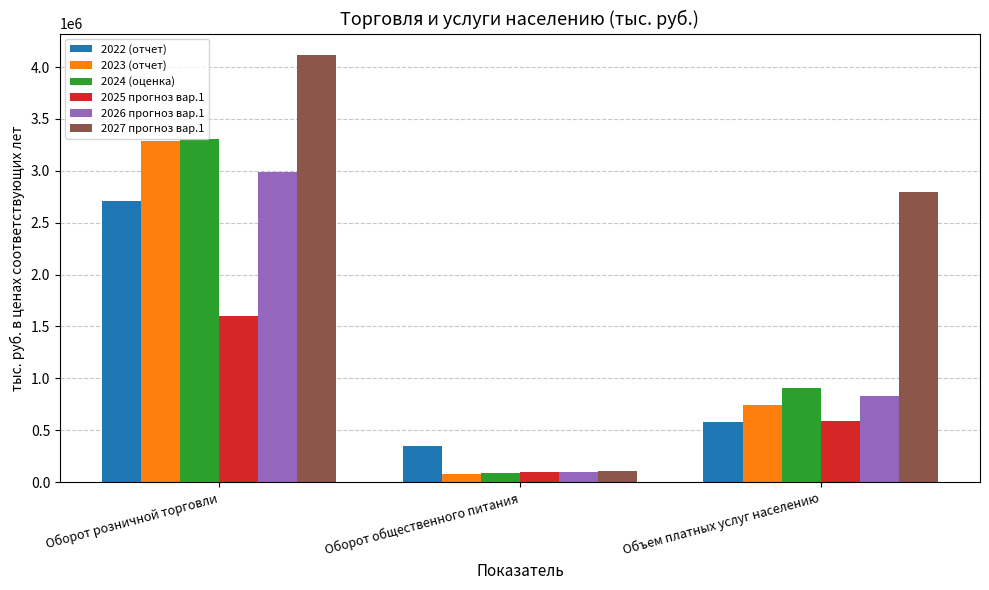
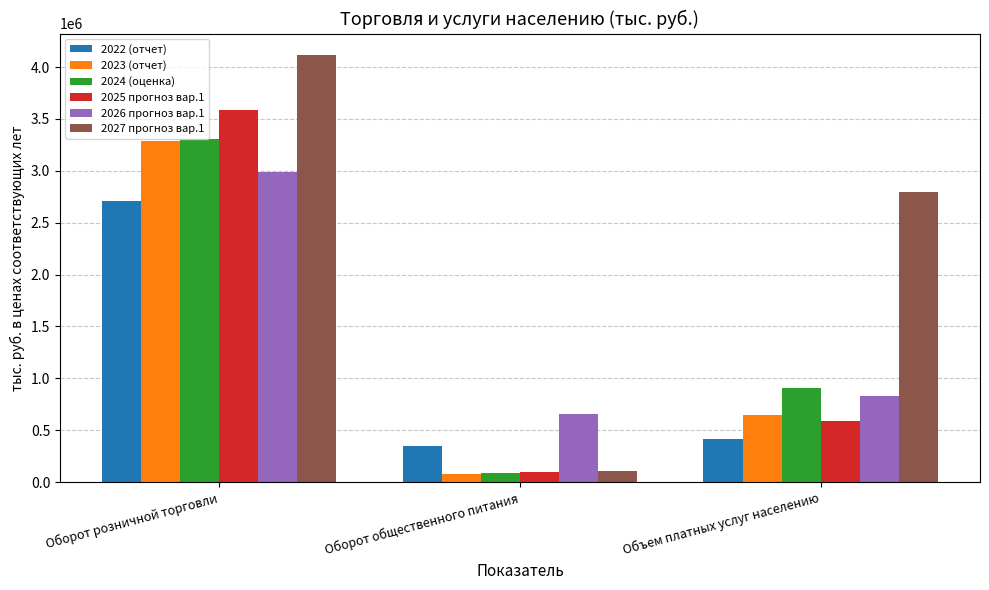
  {
    "2022 (отчет)": {
      "Оборот розничной торговли": 2700000,
      "Оборот общественного питания": 350000,
-     "Объем платных услуг населению": 570000
+     "Объем платных услуг населению": 410000
    },
    "2023 (отчет)": {
      "Оборот розничной торговли": 3290000,
      "Оборот общественного питания": 80000,
-     "Объем платных услуг населению": 740000
+     "Объем платных услуг населению": 650000
    },
    "2024 (оценка)": {
      "Оборот розничной торговли": 3310000,
      "Оборот общественного питания": 90000,
      "Объем платных услуг населению": 900000
    },
    "2025 прогноз вар.1": {
-     "Оборот розничной торговли": 1600000,
+     "Оборот розничной торговли": 3590000,
      "Оборот общественного питания": 100000,
      "Объем платных услуг населению": 590000
    },
    "2026 прогноз вар.1": {
      "Оборот розничной торговли": 2990000,
-     "Оборот общественного питания": 100000,
+     "Оборот общественного питания": 660000,
      "Объем платных услуг населению": 830000
    },
    "2027 прогноз вар.1": {
      "Оборот розничной торговли": 4120000,
      "Оборот общественного питания": 100000,
      "Объем платных услуг населению": 2790000
    }
  }
